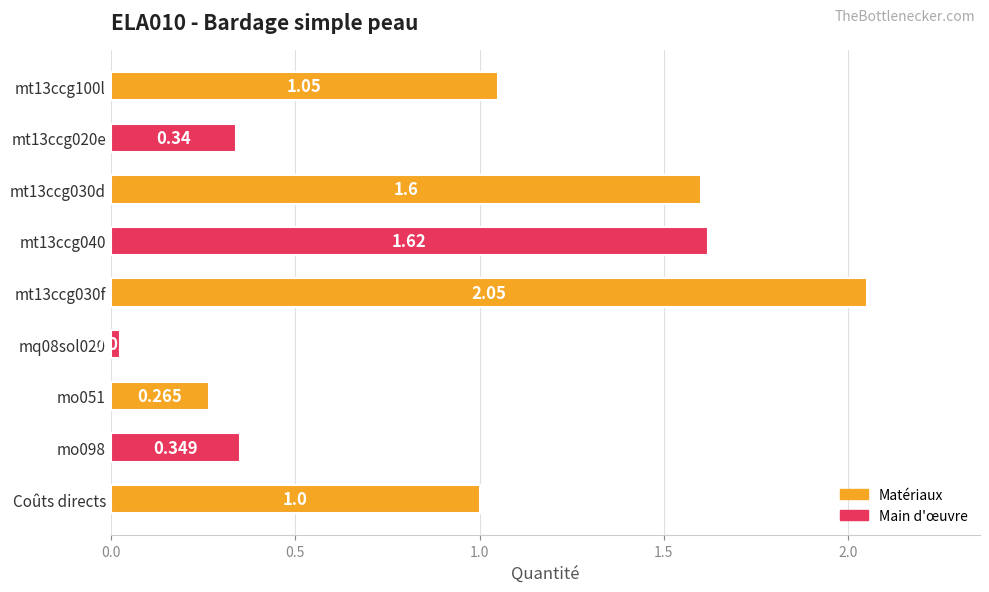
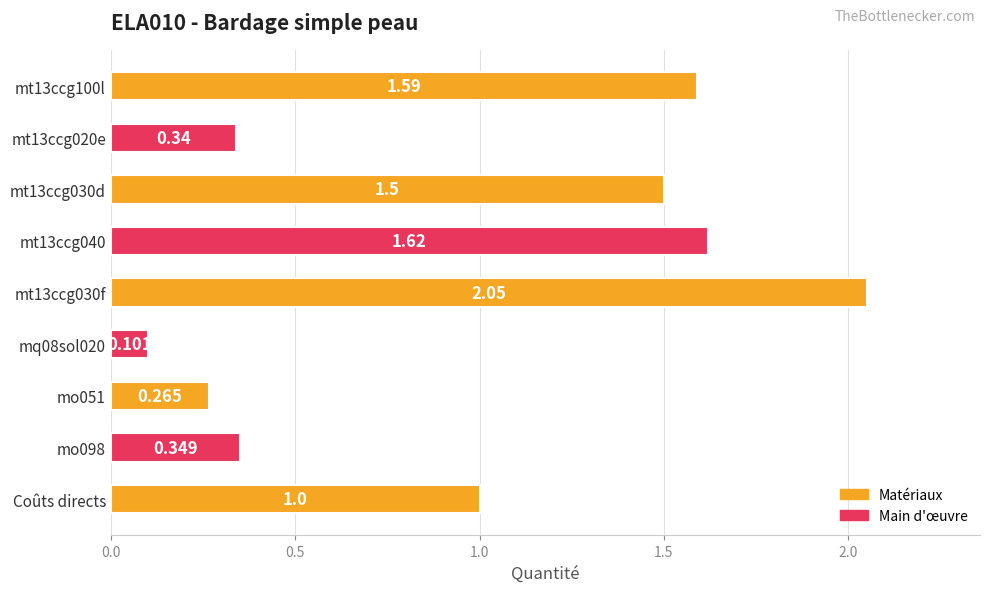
  {
-   "mt13ccg100l": 1.05,
+   "mt13ccg100l": 1.59,
    "mt13ccg020e": 0.34,
-   "mt13ccg030d": 1.6,
+   "mt13ccg030d": 1.5,
    "mt13ccg040": 1.62,
    "mt13ccg030f": 2.05,
-   "mq08sol020": 0.03,
+   "mq08sol020": 0.10,
    "mo051": 0.265,
    "mo098": 0.349,
    "Coûts directs": 1.0
  }
